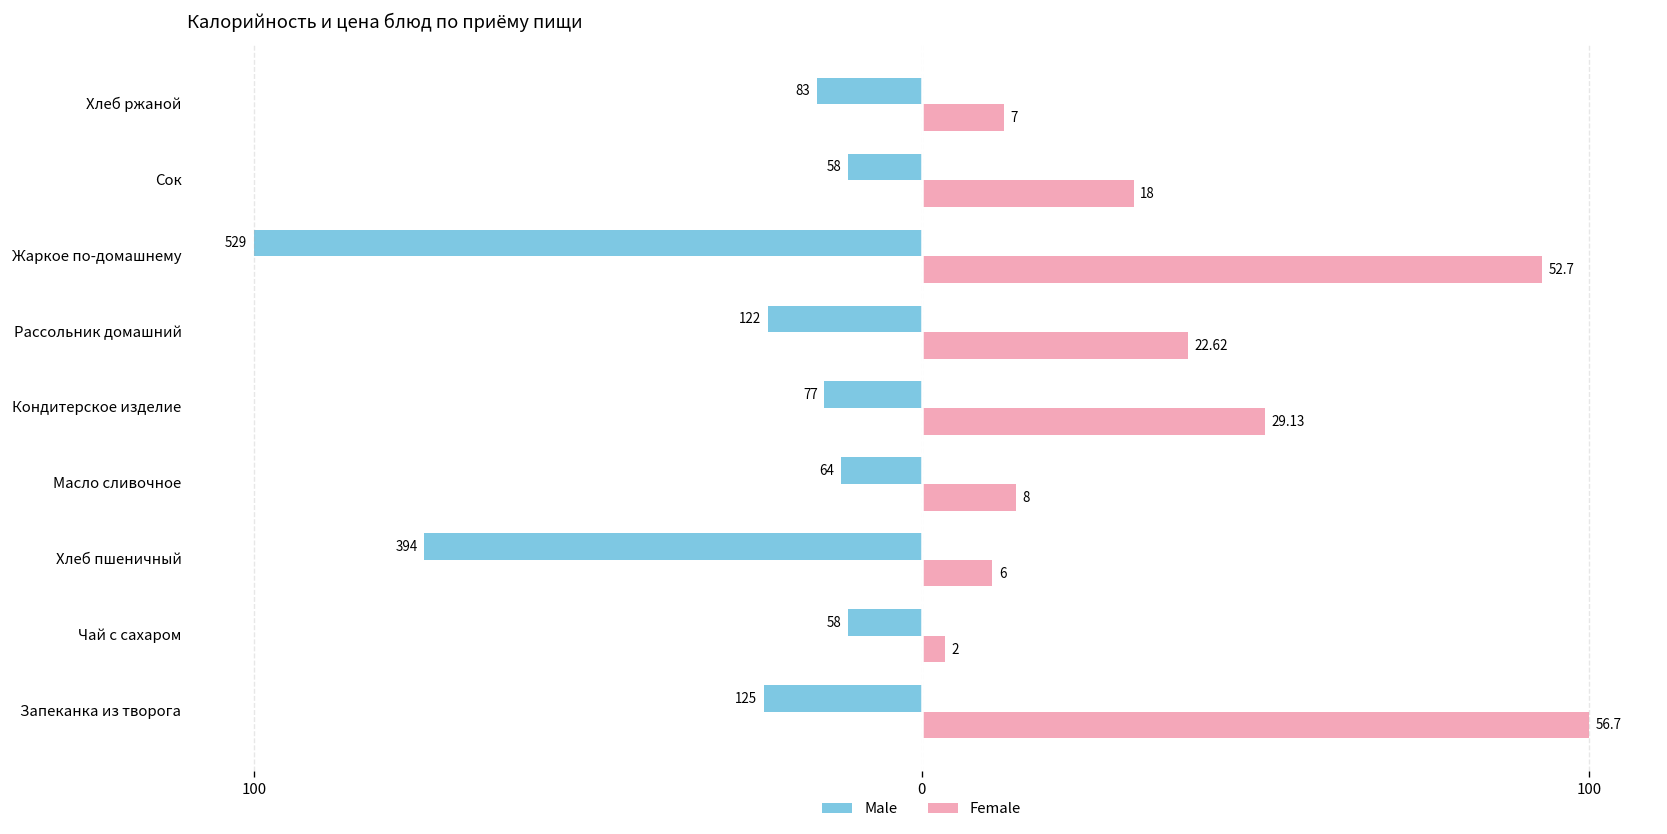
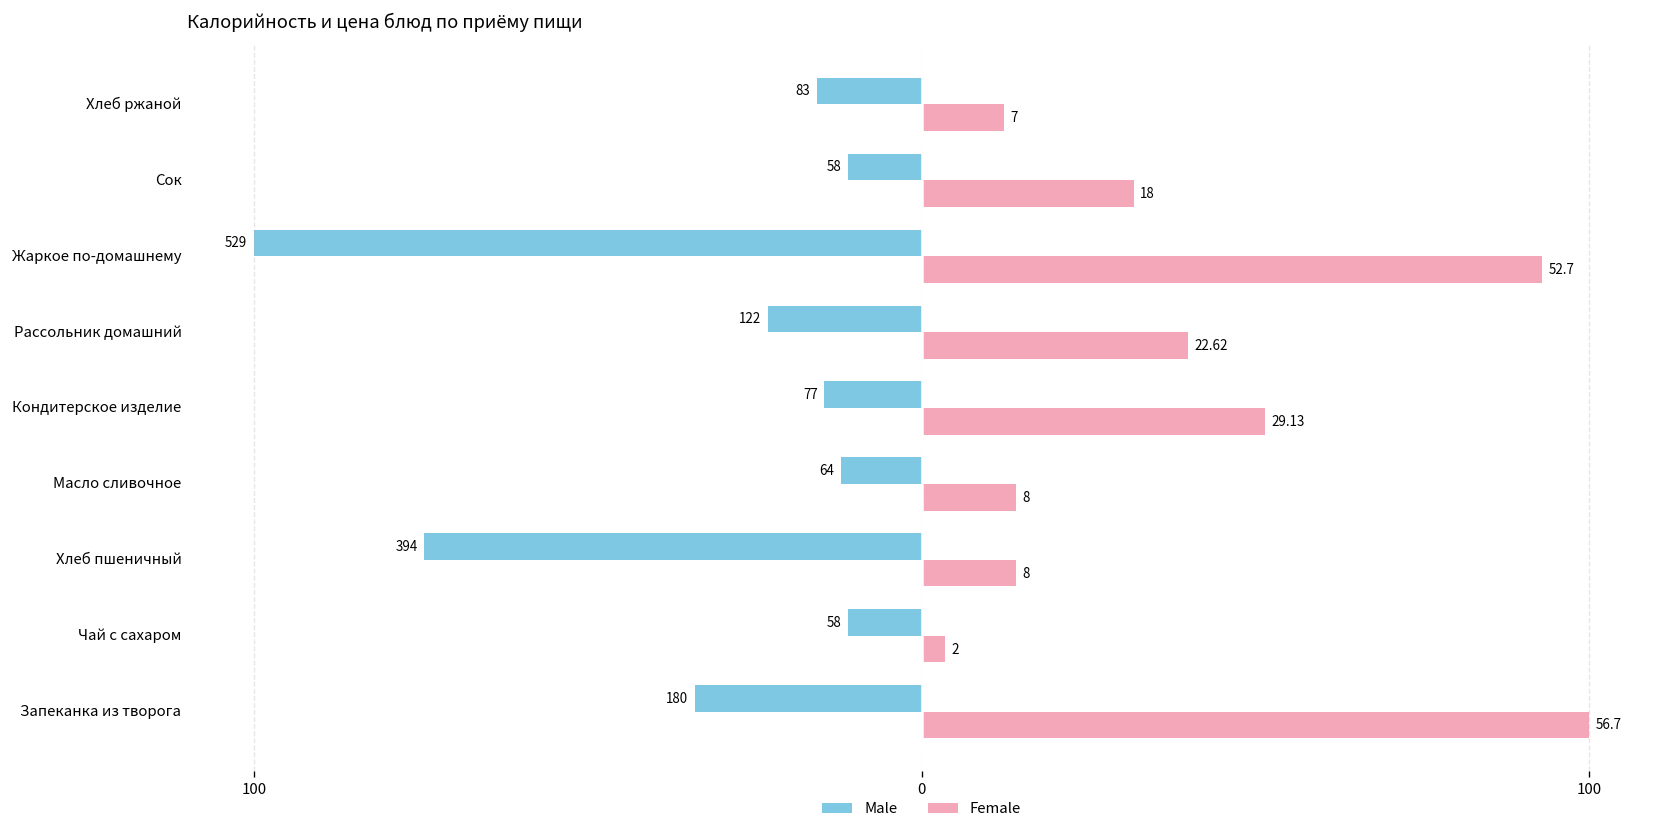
  {
    "Male": {
-     "Запеканка из творога": 125
+     "Запеканка из творога": 180
    },
    "Female": {
-     "Хлеб пшеничный": 6
+     "Хлеб пшеничный": 8
    }
  }
